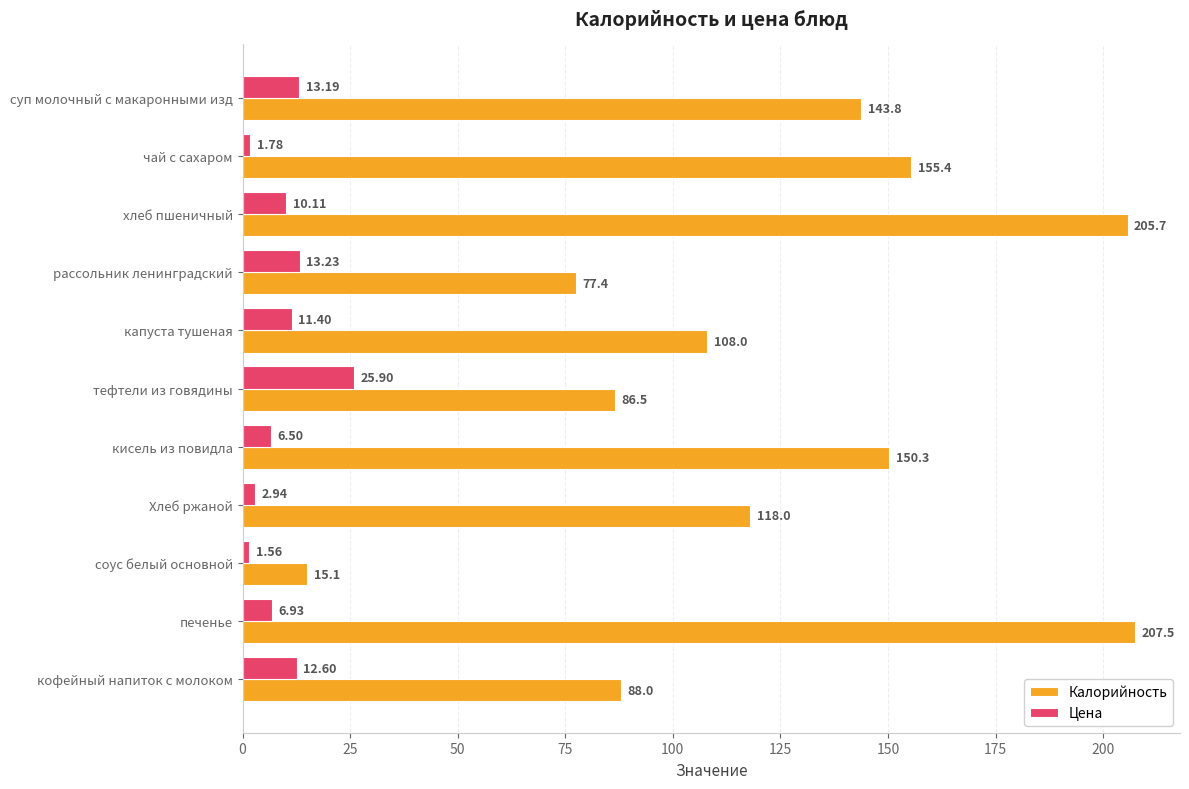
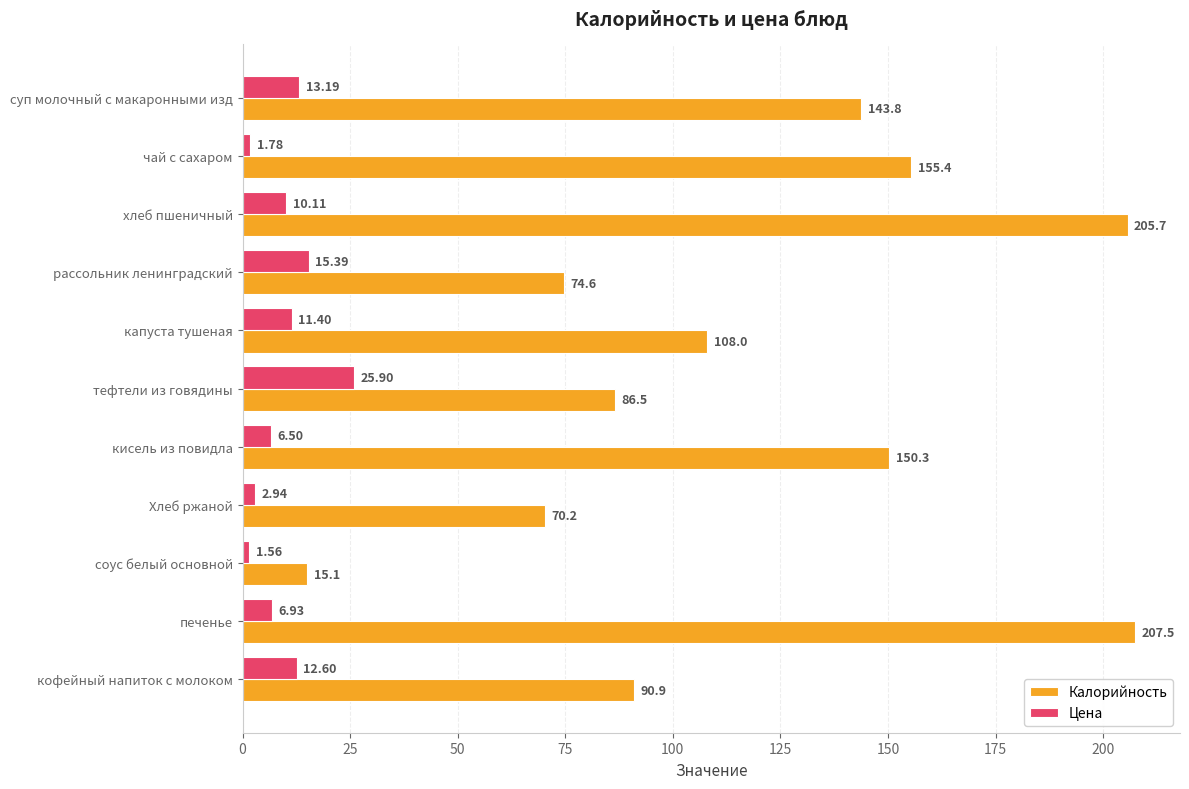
  {
    "Калорийность": {
      "суп молочный с макаронными изд": 143.8,
      "чай с сахаром": 155.4,
      "хлеб пшеничный": 205.7,
-     "рассольник ленинградский": 77.4,
+     "рассольник ленинградский": 74.6,
      "капуста тушеная": 108.0,
      "тефтели из говядины": 86.5,
      "кисель из повидла": 150.3,
-     "Хлеб ржаной": 118.0,
+     "Хлеб ржаной": 70.2,
      "соус белый основной": 15.1,
      "печенье": 207.5,
-     "кофейный напиток с молоком": 88.0
+     "кофейный напиток с молоком": 90.9
    },
    "Цена": {
      "суп молочный с макаронными изд": 13.19,
      "чай с сахаром": 1.78,
      "хлеб пшеничный": 10.11,
-     "рассольник ленинградский": 13.23,
+     "рассольник ленинградский": 15.39,
      "капуста тушеная": 11.40,
      "тефтели из говядины": 25.90,
      "кисель из повидла": 6.50,
      "Хлеб ржаной": 2.94,
      "соус белый основной": 1.56,
      "печенье": 6.93,
      "кофейный напиток с молоком": 12.60
    }
  }
